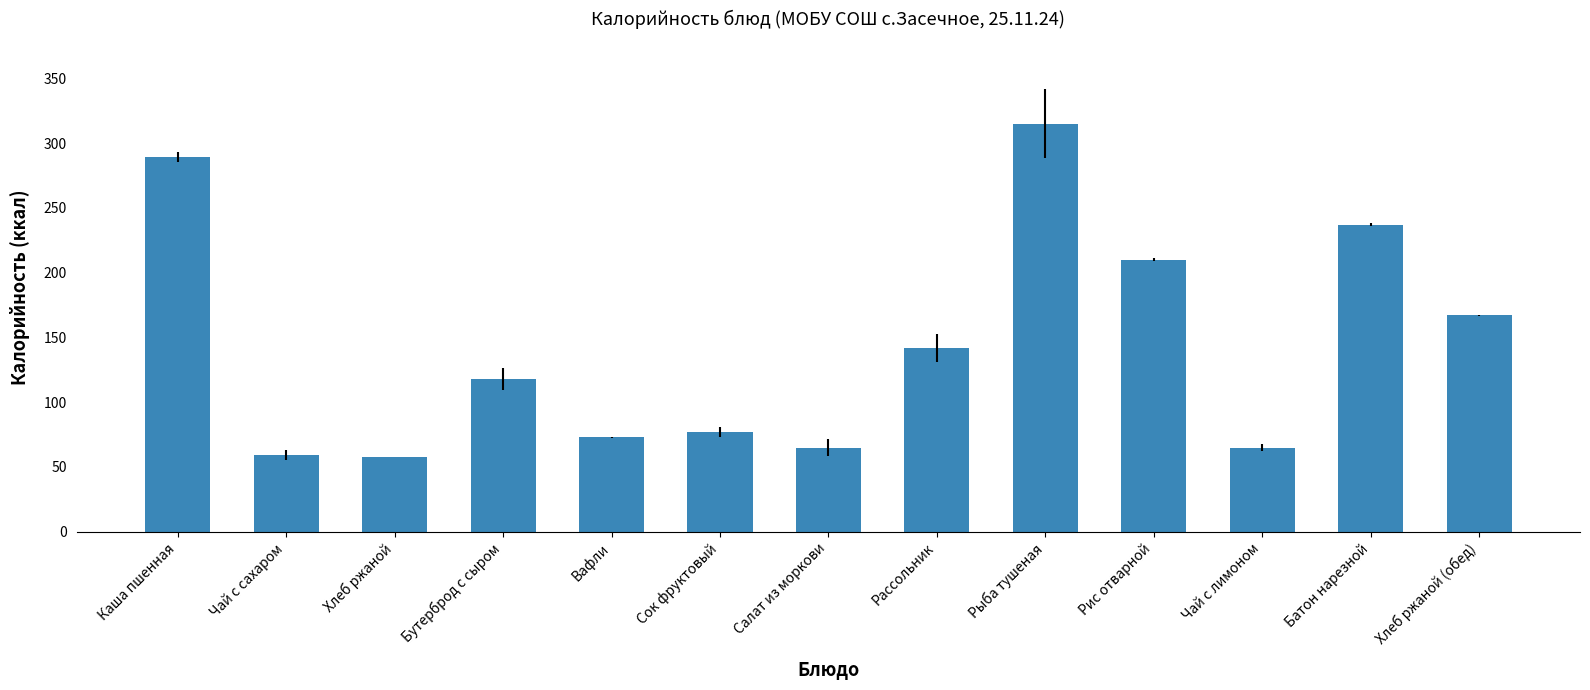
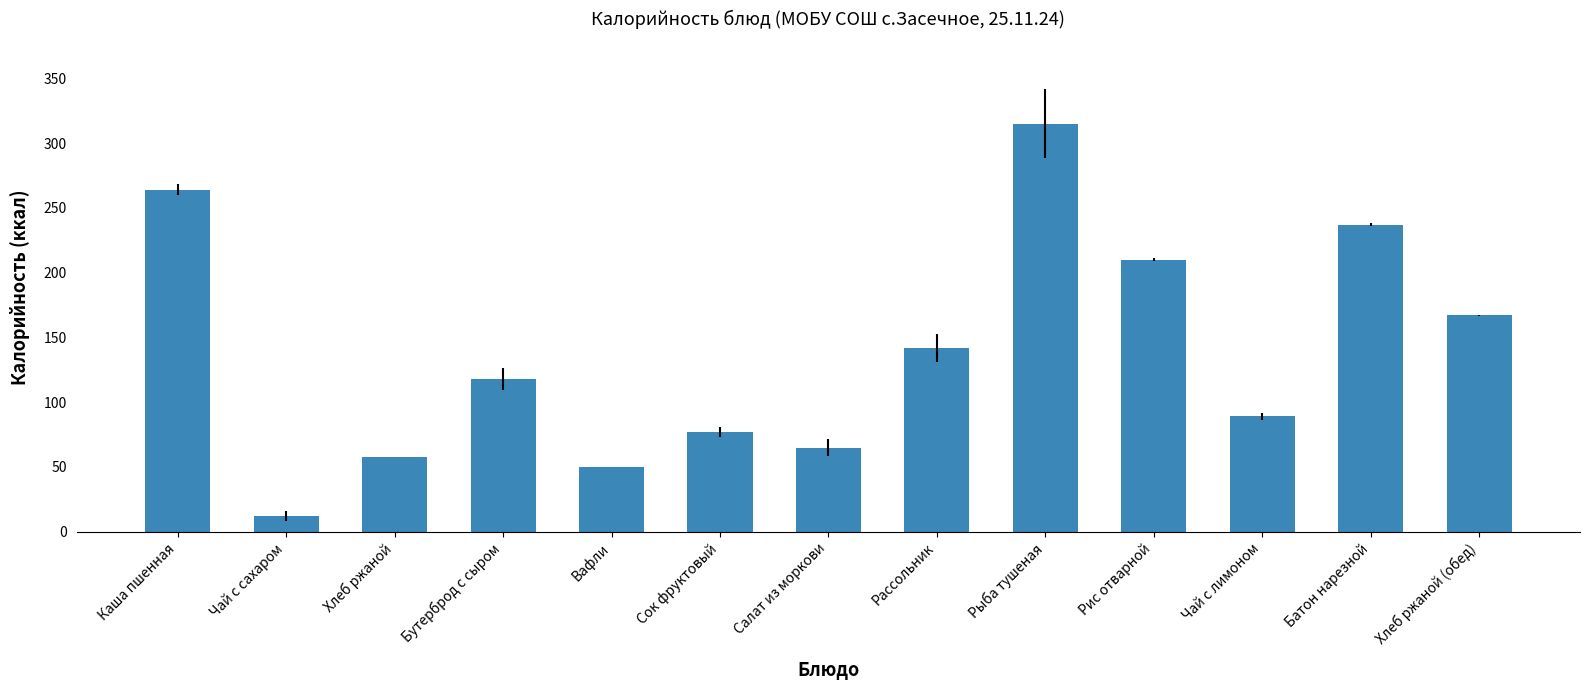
  {
-   "Каша пшенная": 289,
-   "Чай с сахаром": 59,
+   "Каша пшенная": 264,
+   "Чай с сахаром": 12,
    "Хлеб ржаной": 58,
    "Бутерброд с сыром": 118,
-   "Вафли": 73,
+   "Вафли": 50,
    "Сок фруктовый": 77,
    "Салат из моркови": 65,
    "Рассольник": 142,
    "Рыба тушеная": 315,
    "Рис отварной": 210,
-   "Чай с лимоном": 65,
+   "Чай с лимоном": 89,
    "Батон нарезной": 237,
    "Хлеб ржаной (обед)": 167
  }
